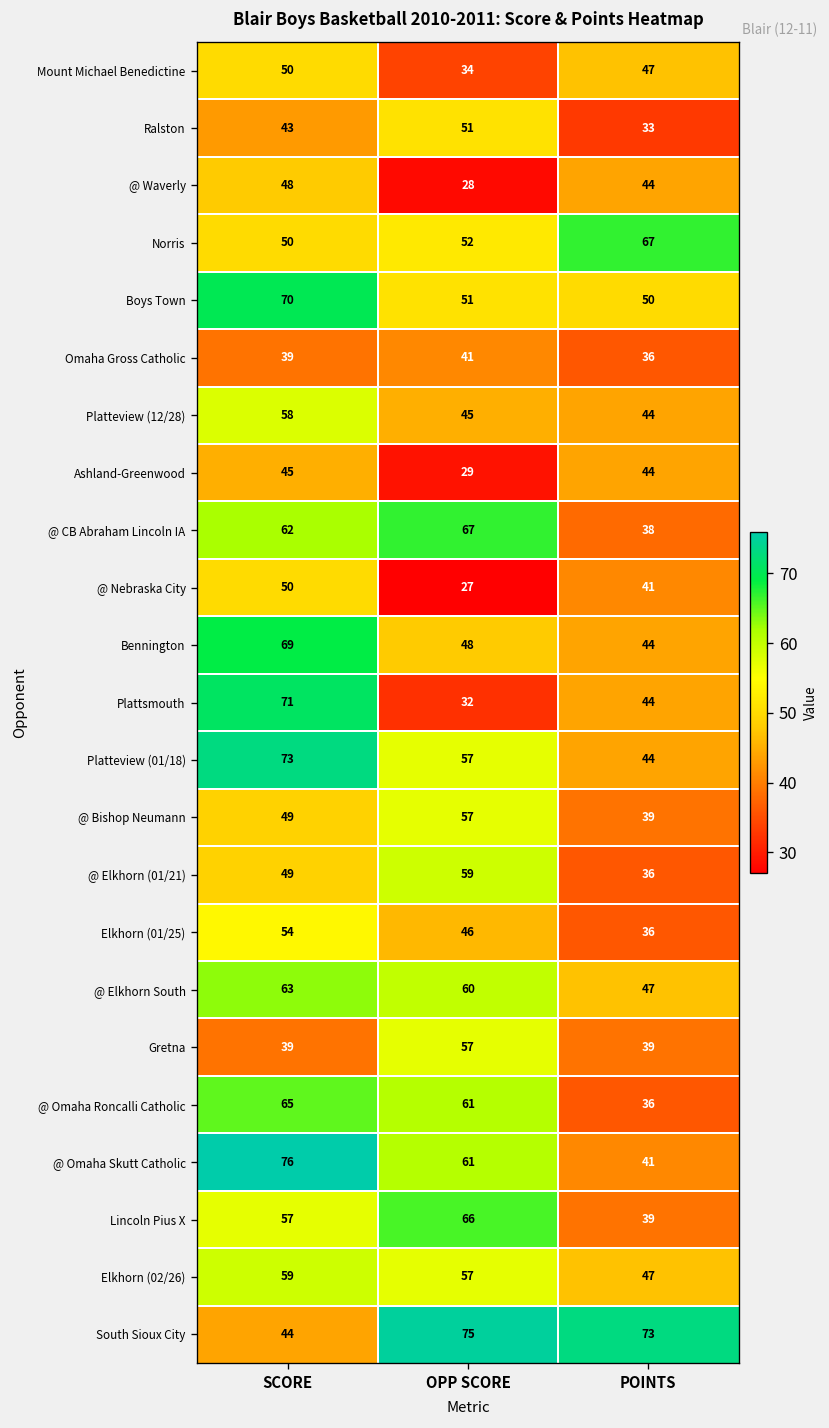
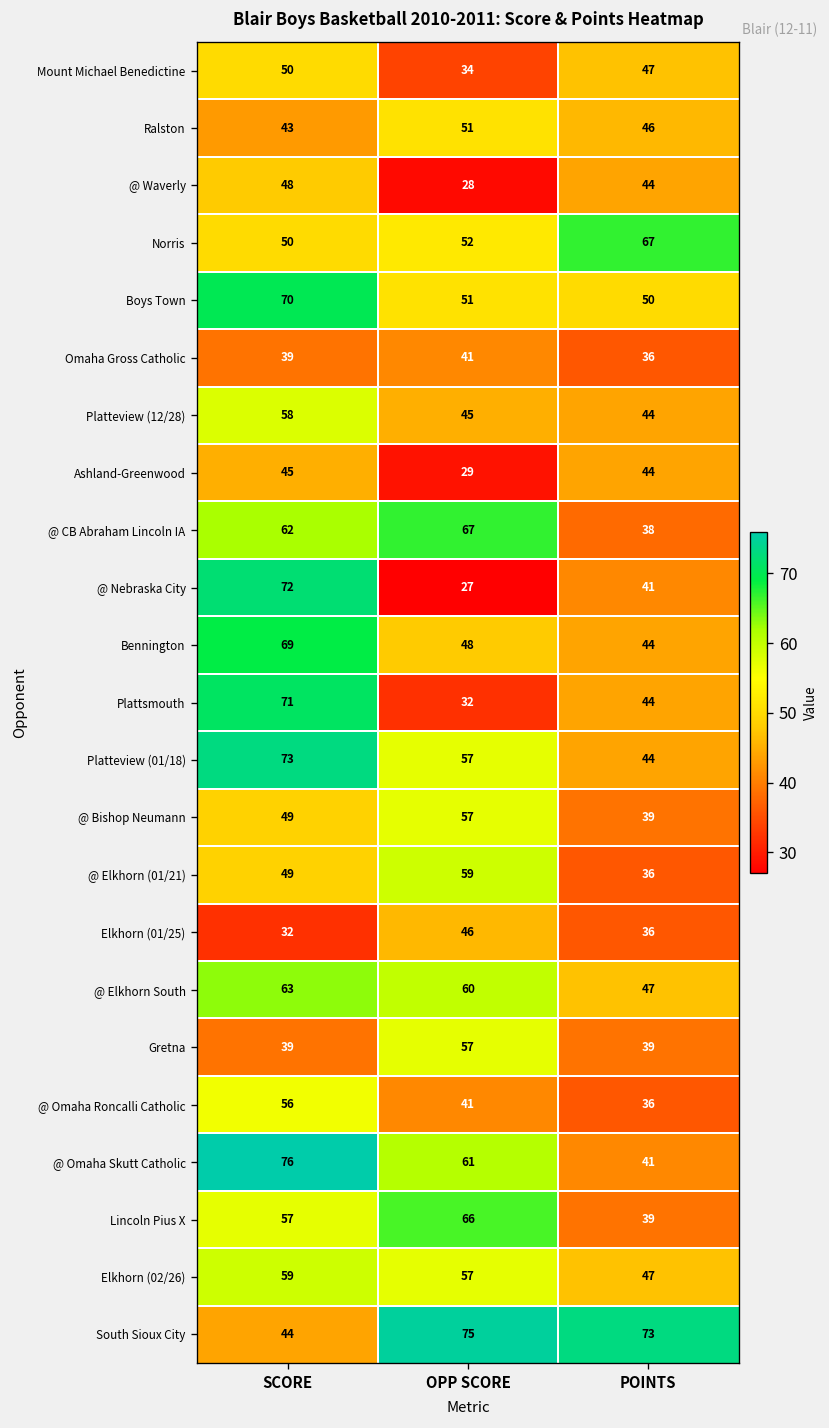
  {
    "Mount Michael Benedictine": {
      "SCORE": 50,
      "OPP SCORE": 34,
      "POINTS": 47
    },
    "Ralston": {
      "SCORE": 43,
      "OPP SCORE": 51,
-     "POINTS": 33
+     "POINTS": 46
    },
    "@ Waverly": {
      "SCORE": 48,
      "OPP SCORE": 28,
      "POINTS": 44
    },
    "Norris": {
      "SCORE": 50,
      "OPP SCORE": 52,
      "POINTS": 67
    },
    "Boys Town": {
      "SCORE": 70,
      "OPP SCORE": 51,
      "POINTS": 50
    },
    "Omaha Gross Catholic": {
      "SCORE": 39,
      "OPP SCORE": 41,
      "POINTS": 36
    },
    "Platteview (12/28)": {
      "SCORE": 58,
      "OPP SCORE": 45,
      "POINTS": 44
    },
    "Ashland-Greenwood": {
      "SCORE": 45,
      "OPP SCORE": 29,
      "POINTS": 44
    },
    "@ CB Abraham Lincoln IA": {
      "SCORE": 62,
      "OPP SCORE": 67,
      "POINTS": 38
    },
    "@ Nebraska City": {
-     "SCORE": 50,
+     "SCORE": 72,
      "OPP SCORE": 27,
      "POINTS": 41
    },
    "Bennington": {
      "SCORE": 69,
      "OPP SCORE": 48,
      "POINTS": 44
    },
    "Plattsmouth": {
      "SCORE": 71,
      "OPP SCORE": 32,
      "POINTS": 44
    },
    "Platteview (01/18)": {
      "SCORE": 73,
      "OPP SCORE": 57,
      "POINTS": 44
    },
    "@ Bishop Neumann": {
      "SCORE": 49,
      "OPP SCORE": 57,
      "POINTS": 39
    },
    "@ Elkhorn (01/21)": {
      "SCORE": 49,
      "OPP SCORE": 59,
      "POINTS": 36
    },
    "Elkhorn (01/25)": {
-     "SCORE": 54,
+     "SCORE": 32,
      "OPP SCORE": 46,
      "POINTS": 36
    },
    "@ Elkhorn South": {
      "SCORE": 63,
      "OPP SCORE": 60,
      "POINTS": 47
    },
    "Gretna": {
      "SCORE": 39,
      "OPP SCORE": 57,
      "POINTS": 39
    },
    "@ Omaha Roncalli Catholic": {
-     "SCORE": 65,
-     "OPP SCORE": 61,
+     "SCORE": 56,
+     "OPP SCORE": 41,
      "POINTS": 36
    },
    "@ Omaha Skutt Catholic": {
      "SCORE": 76,
      "OPP SCORE": 61,
      "POINTS": 41
    },
    "Lincoln Pius X": {
      "SCORE": 57,
      "OPP SCORE": 66,
      "POINTS": 39
    },
    "Elkhorn (02/26)": {
      "SCORE": 59,
      "OPP SCORE": 57,
      "POINTS": 47
    },
    "South Sioux City": {
      "SCORE": 44,
      "OPP SCORE": 75,
      "POINTS": 73
    }
  }
